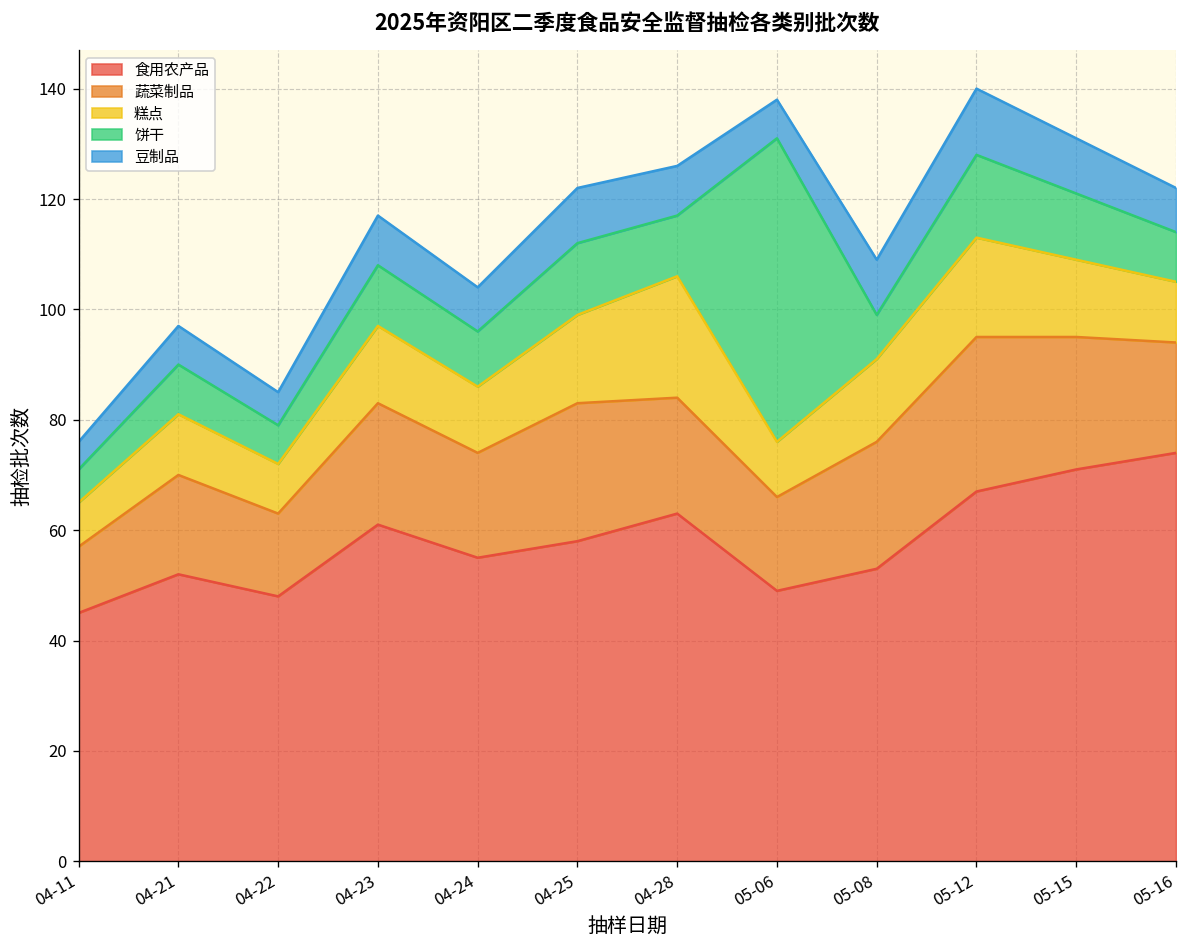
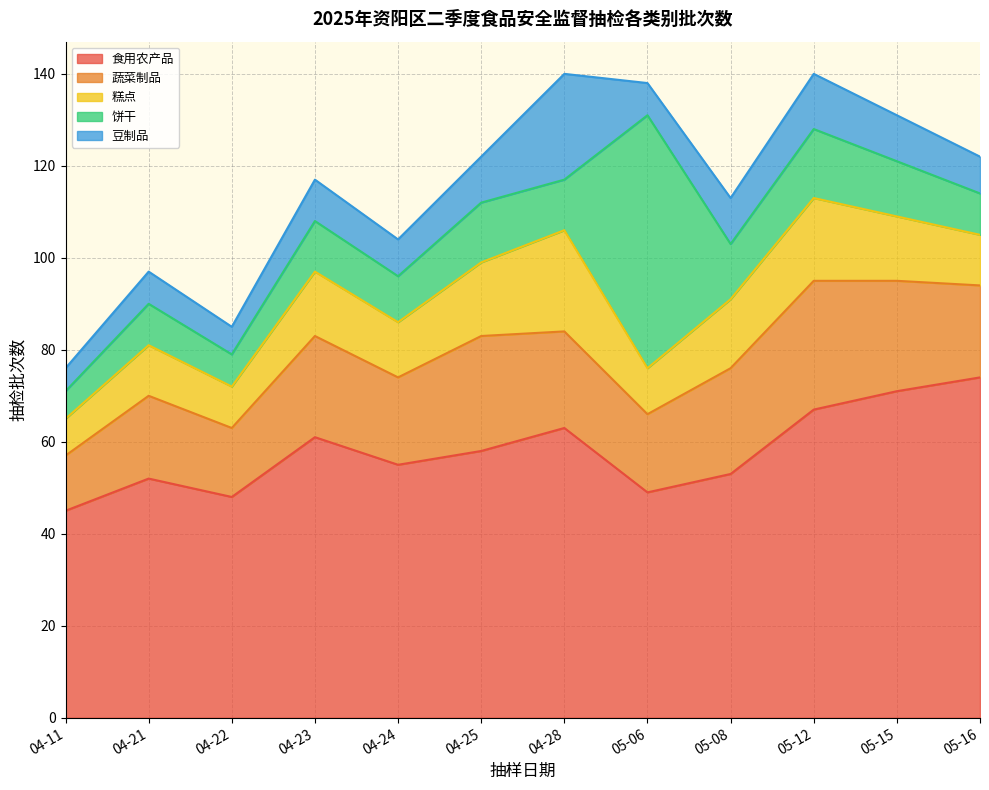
  {
    "糕点": {
      "04-11": 8,
      "04-21": 11,
      "04-22": 9,
      "04-23": 14,
      "04-24": 12,
      "04-25": 16,
      "04-28": 22,
      "05-06": 10,
      "05-08": 15,
      "05-12": 18,
      "05-15": 14,
      "05-16": 11
    },
    "饼干": {
      "04-11": 6,
      "04-21": 9,
      "04-22": 7,
      "04-23": 11,
      "04-24": 10,
      "04-25": 13,
      "04-28": 11,
      "05-06": 55,
-     "05-08": 8,
+     "05-08": 12,
      "05-12": 15,
      "05-15": 12,
      "05-16": 9
    },
    "豆制品": {
      "04-11": 5,
      "04-21": 7,
      "04-22": 6,
      "04-23": 9,
      "04-24": 8,
      "04-25": 10,
-     "04-28": 9,
+     "04-28": 23,
      "05-06": 7,
      "05-08": 10,
      "05-12": 12,
      "05-15": 10,
      "05-16": 8
    }
  }
